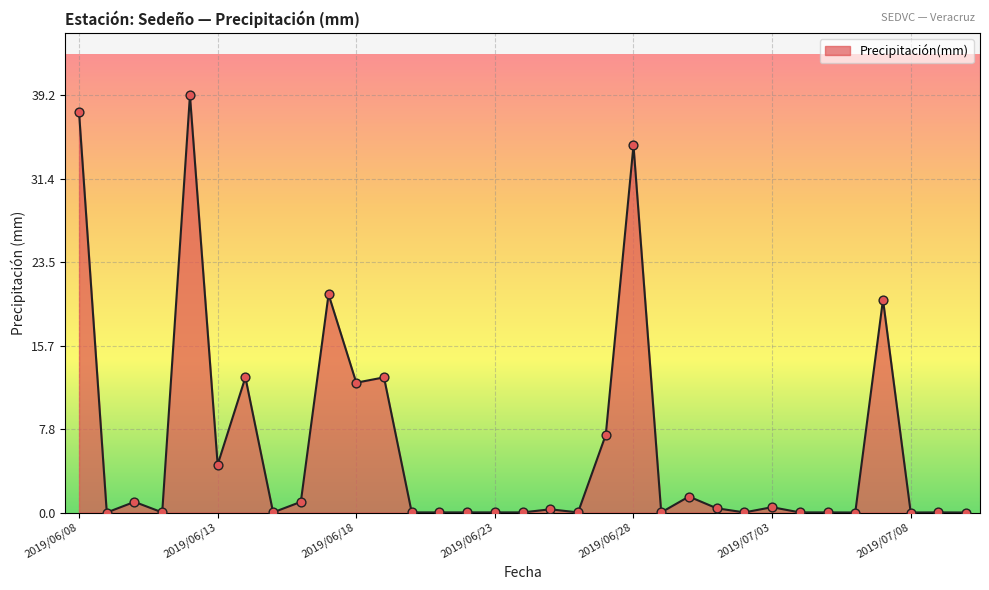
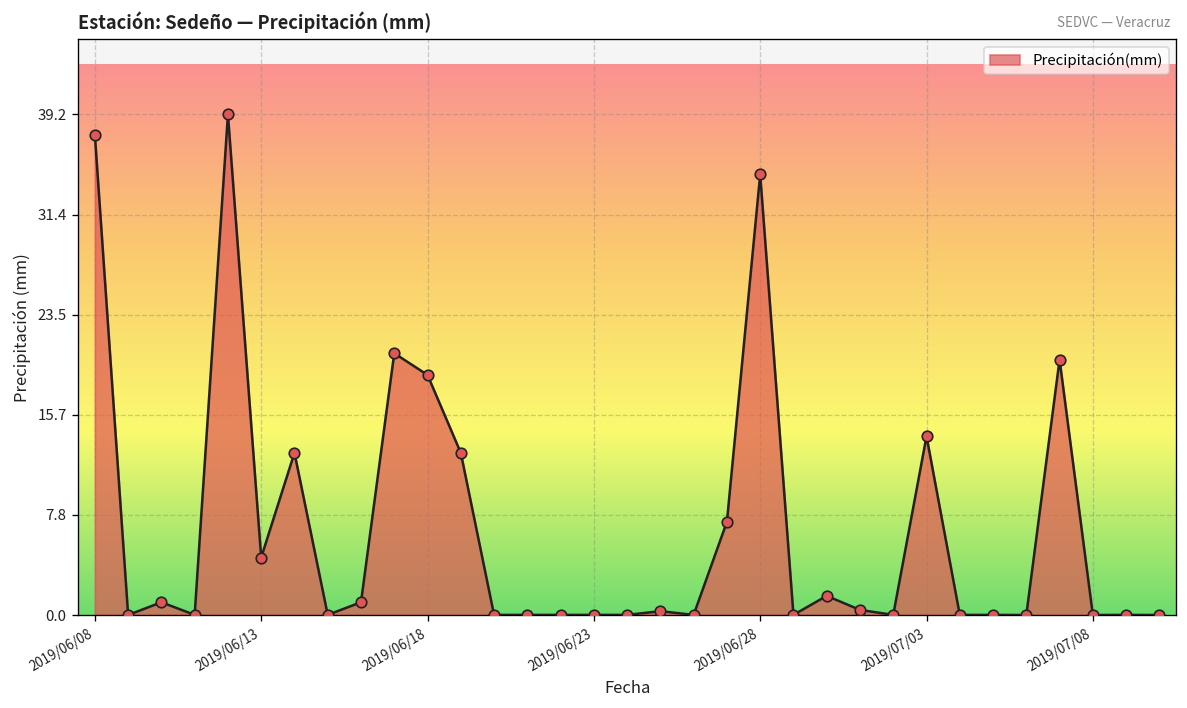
  {
    "2019/06/08": 37.6,
    "2019/06/13": 4.5,
-   "2019/06/18": 12.2,
+   "2019/06/18": 18.8,
    "2019/06/23": 0.0,
    "2019/06/28": 34.5,
-   "2019/07/03": 0.5,
+   "2019/07/03": 14.0,
    "2019/07/08": 0.0
  }
